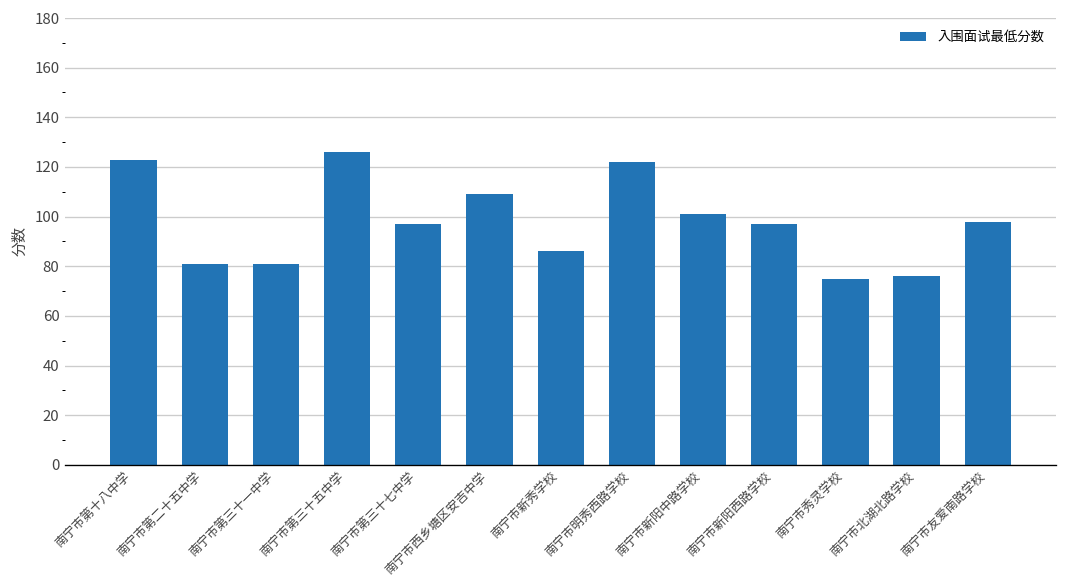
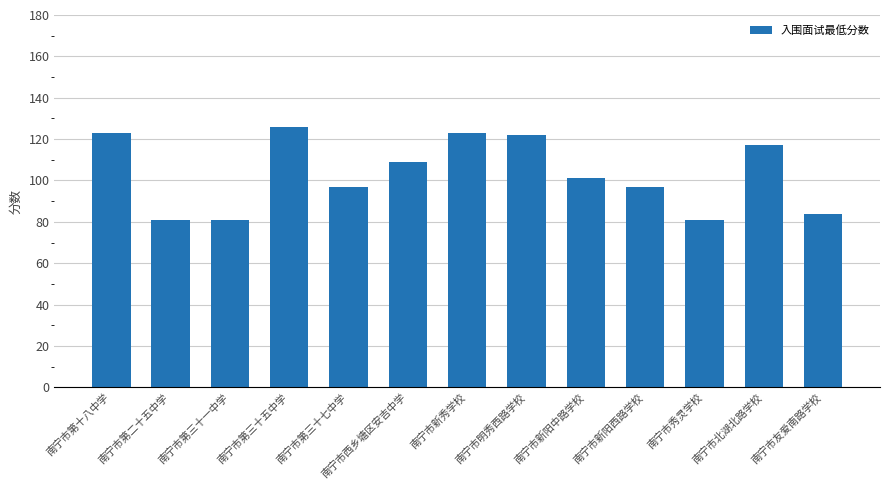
  {
    "南宁市第十八中学": 123,
    "南宁市第二十五中学": 81,
    "南宁市第三十一中学": 81,
    "南宁市第三十五中学": 126,
    "南宁市第三十七中学": 97,
    "南宁市西乡塘区安吉中学": 109,
-   "南宁市新秀学校": 86,
+   "南宁市新秀学校": 123,
    "南宁市明秀西路学校": 122,
    "南宁市新阳中路学校": 101,
    "南宁市新阳西路学校": 97,
-   "南宁市秀灵学校": 75,
-   "南宁市北湖北路学校": 76,
-   "南宁市友爱南路学校": 98
+   "南宁市秀灵学校": 81,
+   "南宁市北湖北路学校": 117,
+   "南宁市友爱南路学校": 84
  }
